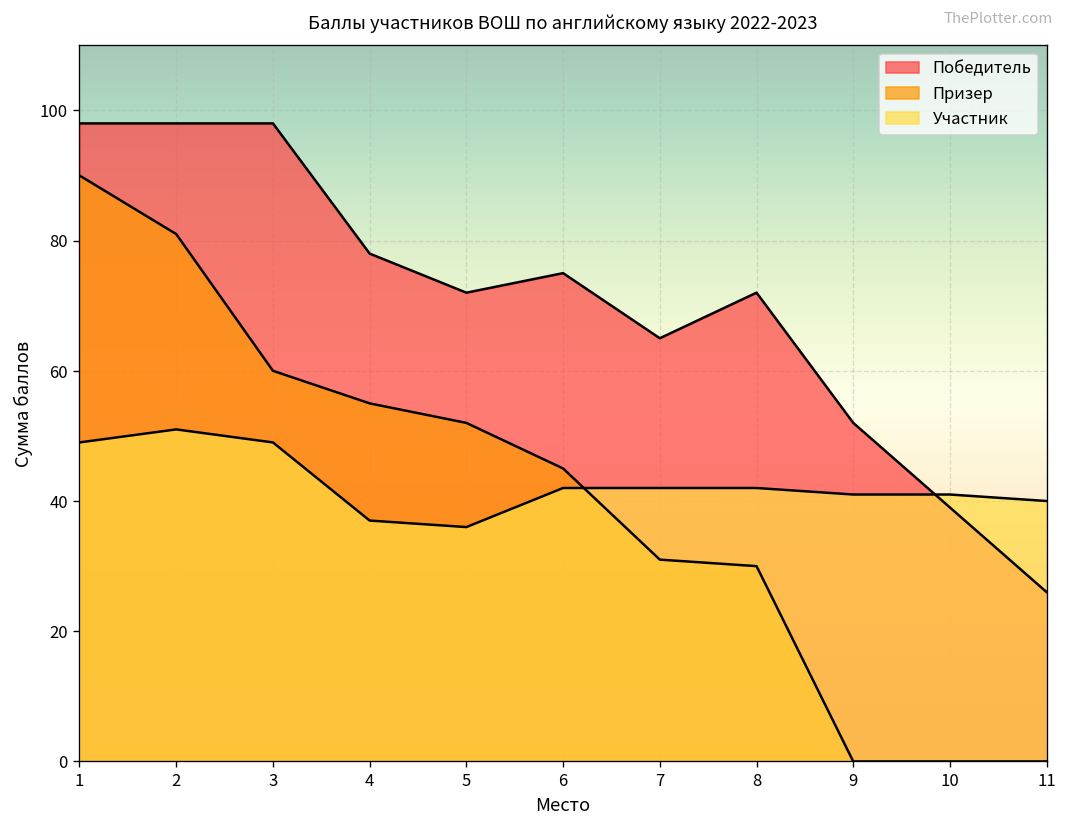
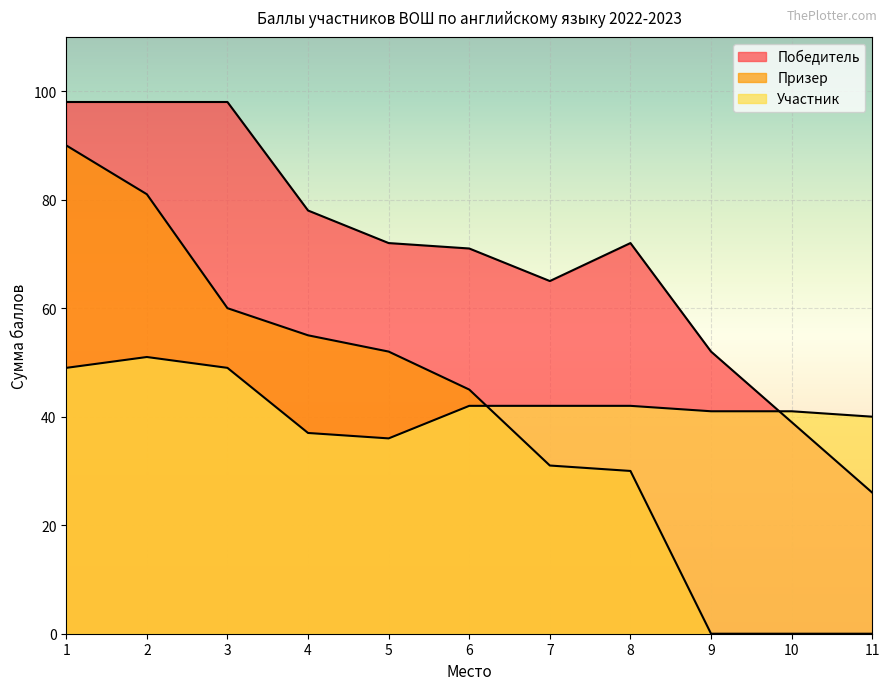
  {
    "Победитель": {
      "1": 98,
      "2": 98,
      "3": 98,
      "4": 78,
      "5": 72,
-     "6": 75,
+     "6": 71,
      "7": 65,
      "8": 72,
      "9": 52,
      "10": 39,
      "11": 26
    },
    "Призер": {
      "1": 90,
      "2": 81,
      "3": 60,
      "4": 55,
      "5": 52,
      "6": 45,
      "7": 31,
      "8": 30,
      "9": 0,
      "10": 0,
      "11": 0
    },
    "Участник": {
      "1": 49,
      "2": 51,
      "3": 49,
      "4": 37,
      "5": 36,
      "6": 42,
      "7": 42,
      "8": 42,
      "9": 41,
      "10": 41,
      "11": 40
    }
  }
